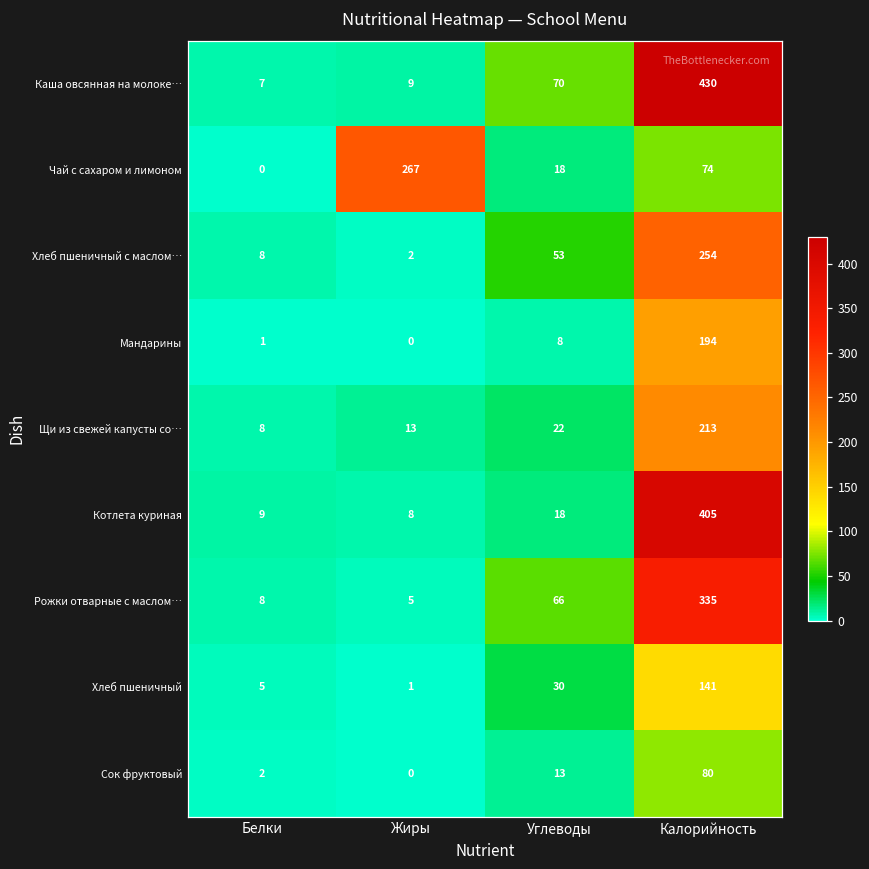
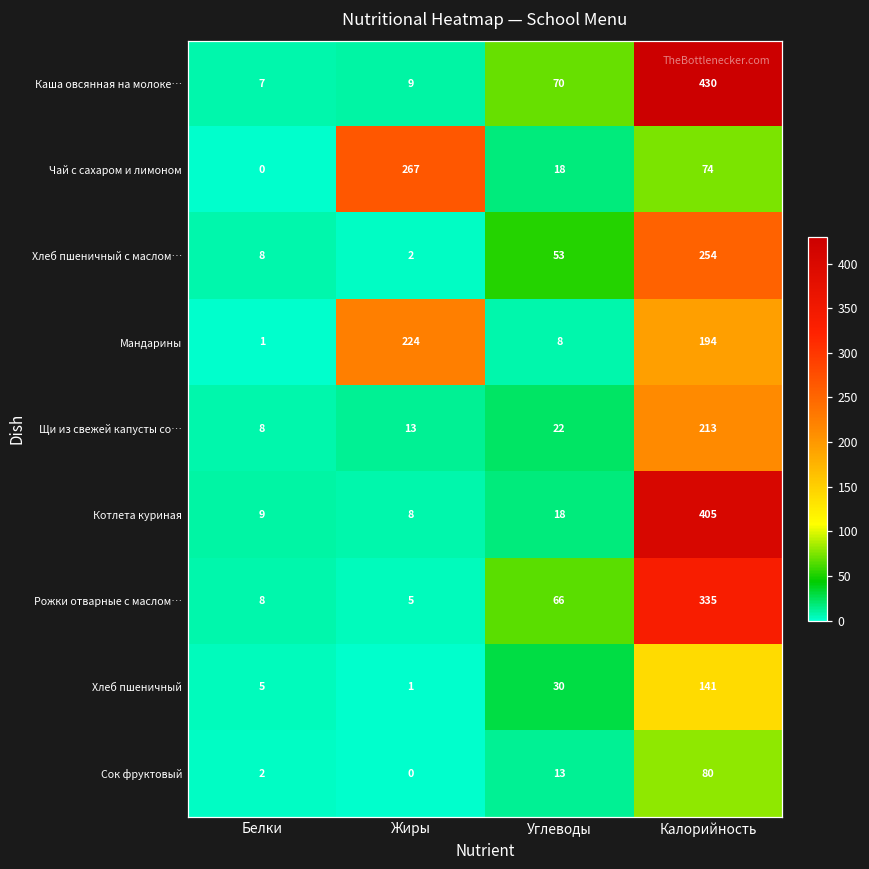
  {
    "Каша овсянная на молоке…": {
      "Белки": 7,
      "Жиры": 9,
      "Углеводы": 70
    },
    "Чай с сахаром и лимоном": {
      "Белки": 0,
      "Жиры": 267,
      "Углеводы": 18,
      "Калорийность": 74
    },
    "Хлеб пшеничный с маслом…": {
      "Белки": 8,
      "Жиры": 2,
      "Углеводы": 53,
      "Калорийность": 254
    },
    "Мандарины": {
      "Белки": 1,
-     "Жиры": 0,
+     "Жиры": 224,
      "Углеводы": 8,
      "Калорийность": 194
    },
    "Щи из свежей капусты со…": {
      "Белки": 8,
      "Жиры": 13,
      "Углеводы": 22,
      "Калорийность": 213
    },
    "Котлета куриная": {
      "Белки": 9,
      "Жиры": 8,
      "Углеводы": 18,
      "Калорийность": 405
    },
    "Рожки отварные с маслом…": {
      "Белки": 8,
      "Жиры": 5,
      "Углеводы": 66,
      "Калорийность": 335
    },
    "Хлеб пшеничный": {
      "Белки": 5,
      "Жиры": 1,
      "Углеводы": 30,
      "Калорийность": 141
    },
    "Сок фруктовый": {
      "Белки": 2,
      "Жиры": 0,
      "Углеводы": 13,
      "Калорийность": 80
    }
  }
